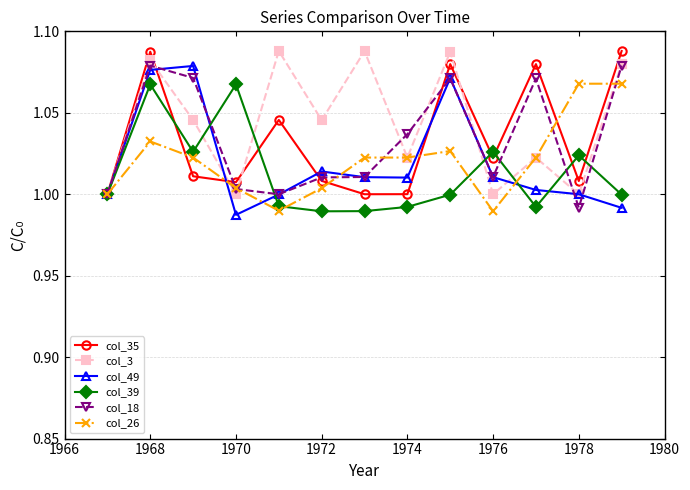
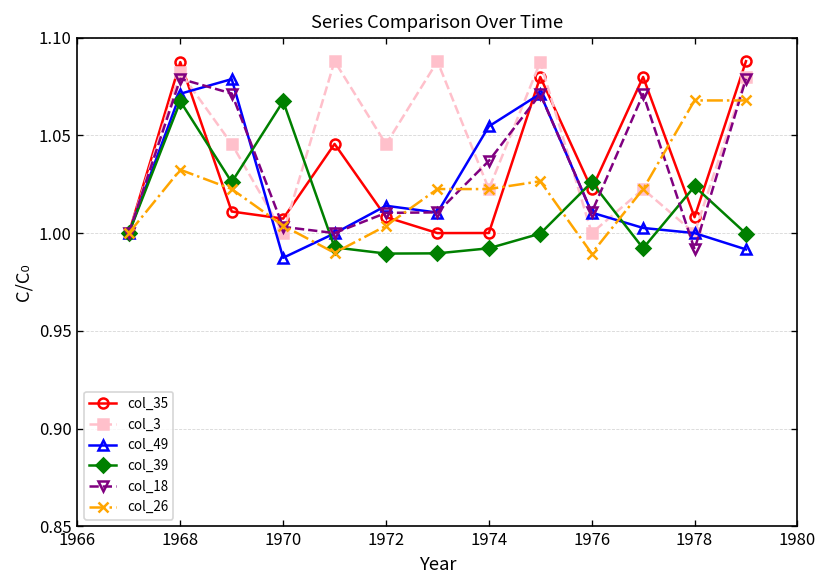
  {
    "col_35": {
      "1968": 1.087,
      "1970": 1.007,
      "1972": 1.008,
      "1974": 1.000,
      "1976": 1.022,
      "1978": 1.008
    },
    "col_3": {
      "1968": 1.082,
      "1970": 1.000,
      "1972": 1.045,
      "1976": 1.000
    },
    "col_49": {
-     "1968": 1.076,
+     "1968": 1.071,
      "1970": 0.987,
      "1972": 1.014,
-     "1974": 1.010
+     "1974": 1.055
    },
    "col_39": {
      "1968": 1.067,
      "1970": 1.067,
      "1972": 0.990,
      "1974": 0.992,
      "1976": 1.026,
      "1978": 1.024
    },
    "col_18": {
      "1968": 1.079,
      "1972": 1.010,
      "1974": 1.037,
      "1978": 0.992
    },
    "col_26": {
      "1968": 1.032,
      "1972": 1.004,
      "1976": 0.990,
      "1978": 1.068
    }
  }
